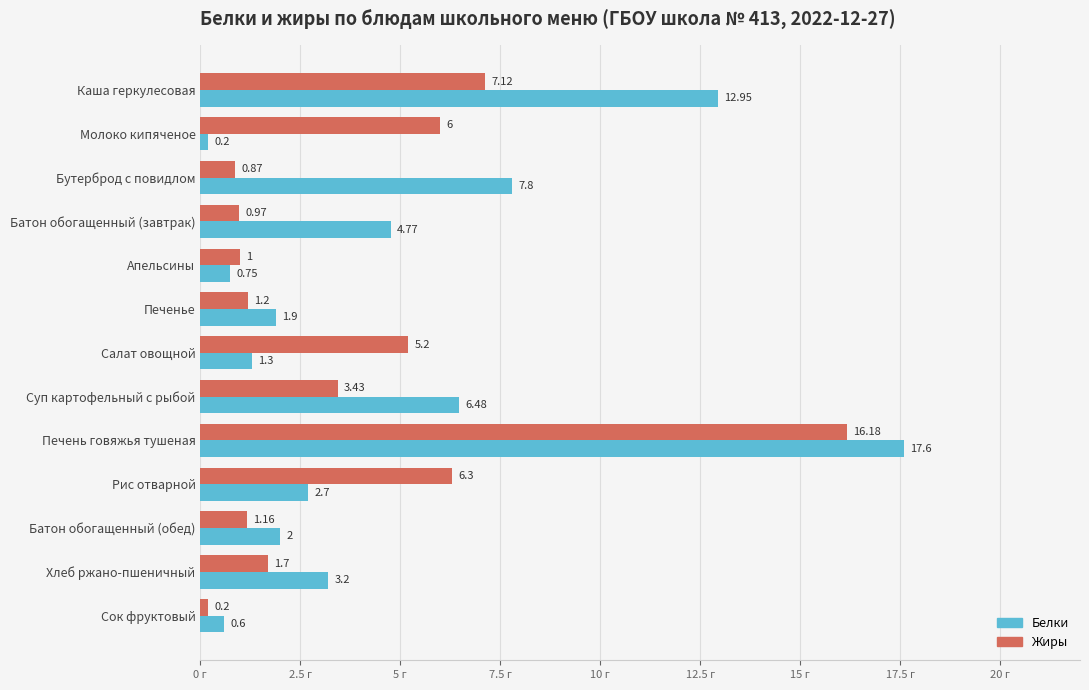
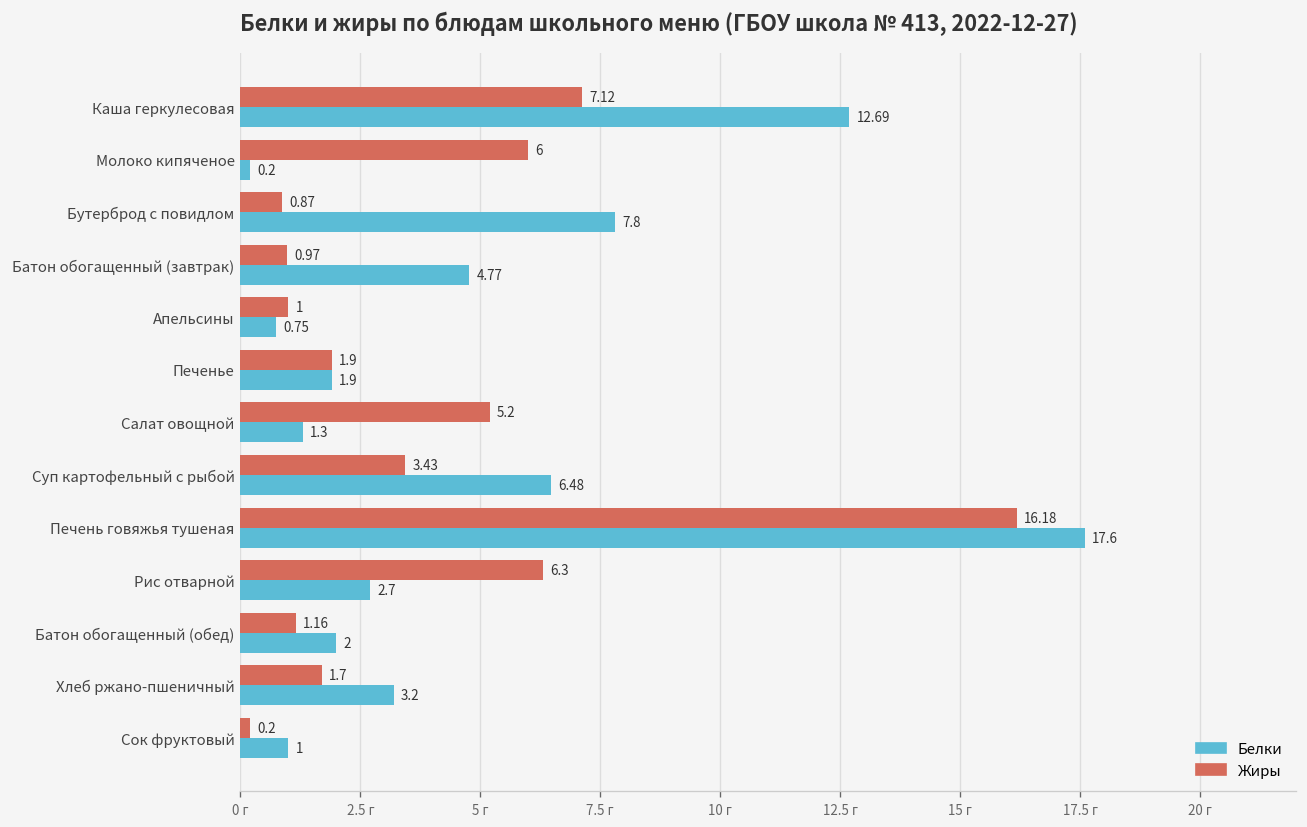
  {
    "Белки": {
-     "Каша геркулесовая": 12.95,
+     "Каша геркулесовая": 12.69,
      "Молоко кипяченое": 0.2,
      "Бутерброд с повидлом": 7.8,
      "Батон обогащенный (завтрак)": 4.77,
      "Апельсины": 0.75,
      "Печенье": 1.9,
      "Салат овощной": 1.3,
      "Суп картофельный с рыбой": 6.48,
      "Печень говяжья тушеная": 17.6,
      "Рис отварной": 2.7,
      "Батон обогащенный (обед)": 2,
      "Хлеб ржано-пшеничный": 3.2,
-     "Сок фруктовый": 0.6
+     "Сок фруктовый": 1
    },
    "Жиры": {
      "Каша геркулесовая": 7.12,
      "Молоко кипяченое": 6,
      "Бутерброд с повидлом": 0.87,
      "Батон обогащенный (завтрак)": 0.97,
      "Апельсины": 1,
-     "Печенье": 1.2,
+     "Печенье": 1.9,
      "Салат овощной": 5.2,
      "Суп картофельный с рыбой": 3.43,
      "Печень говяжья тушеная": 16.18,
      "Рис отварной": 6.3,
      "Батон обогащенный (обед)": 1.16,
      "Хлеб ржано-пшеничный": 1.7,
      "Сок фруктовый": 0.2
    }
  }
